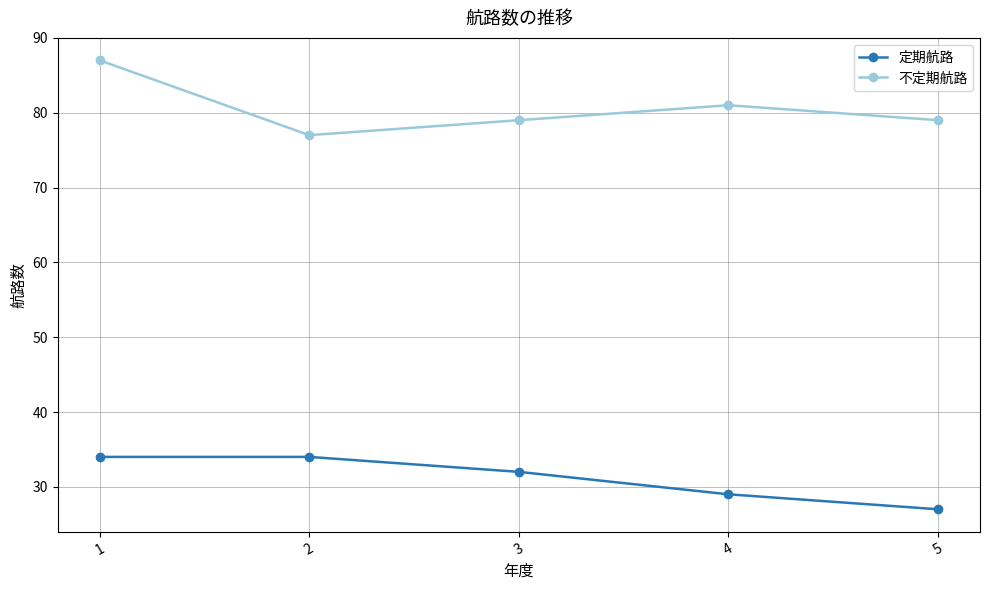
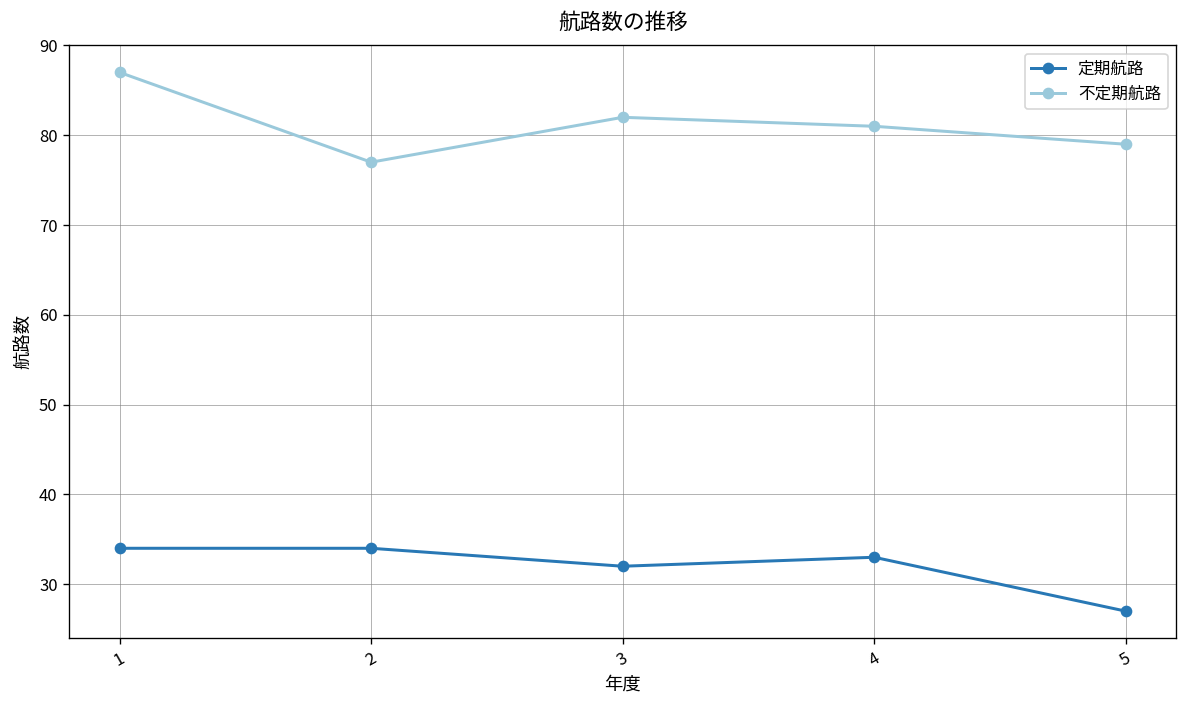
  {
    "定期航路": {
      "1": 34,
      "2": 34,
      "3": 32,
-     "4": 29,
+     "4": 33,
      "5": 27
    },
    "不定期航路": {
      "1": 87,
      "2": 77,
-     "3": 79,
+     "3": 82,
      "4": 81,
      "5": 79
    }
  }
